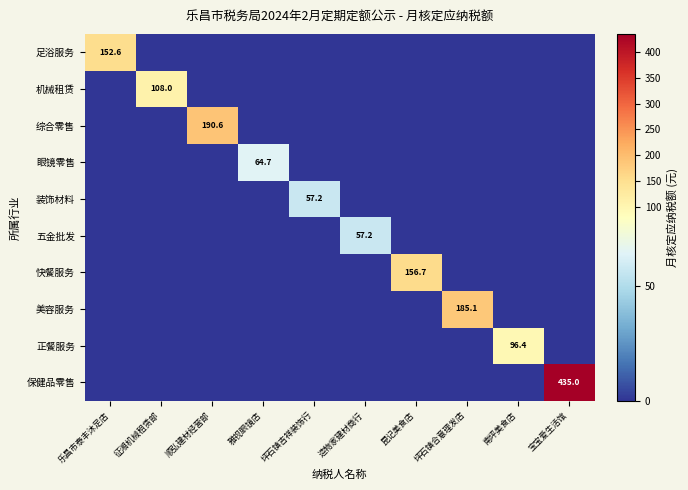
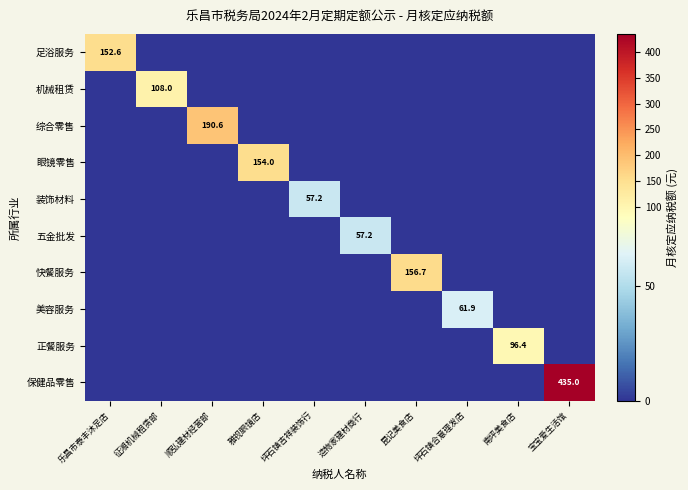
  {
    "足浴服务": {
      "乐昌市泰丰沐足店": 152.6
    },
    "机械租赁": {
      "征湘机械租赁部": 108.0
    },
    "综合零售": {
      "顺弘建材经营部": 190.6
    },
    "眼镜零售": {
-     "雅视眼镜店": 64.7
+     "雅视眼镜店": 154.0
    },
    "装饰材料": {
      "坪石镇吉祥装饰行": 57.2
    },
    "五金批发": {
      "造物家建材商行": 57.2
    },
    "快餐服务": {
      "昆记美食店": 156.7
    },
    "美容服务": {
-     "坪石镇合意理发店": 185.1
+     "坪石镇合意理发店": 61.9
    },
    "正餐服务": {
      "南坪美食店": 96.4
    },
    "保健品零售": {
      "宝宝爱生活馆": 435.0
    }
  }
